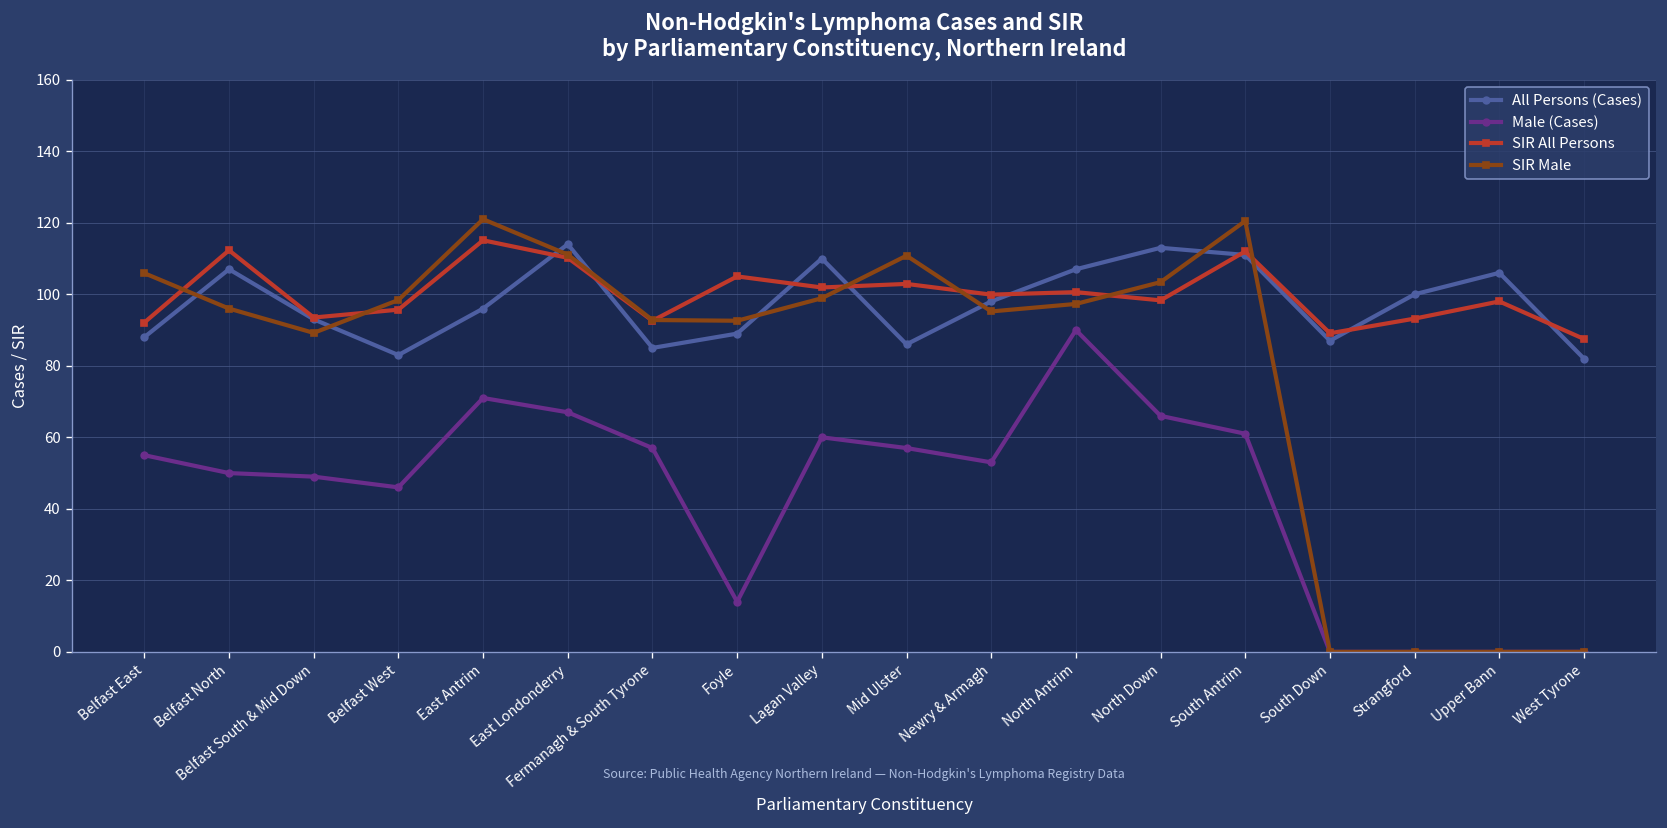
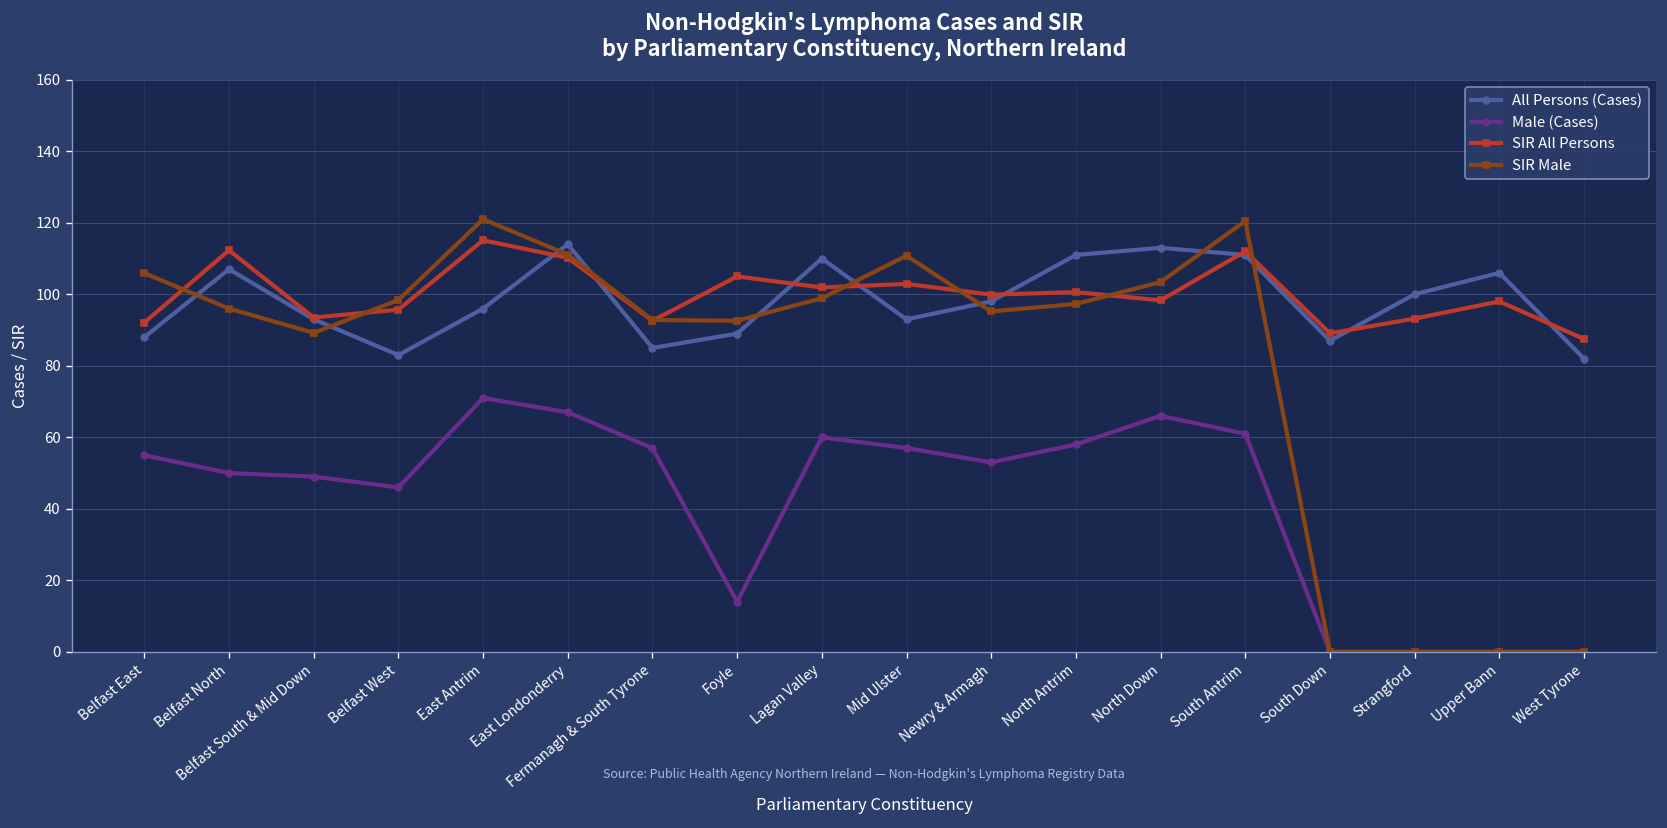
  {
    "All Persons (Cases)": {
      "Belfast East": 88,
      "Belfast North": 107,
      "Belfast West": 83,
      "East Antrim": 96,
      "East Londonderry": 114,
      "Fermanagh & South Tyrone": 85,
      "Foyle": 89,
      "Lagan Valley": 110,
-     "Mid Ulster": 86,
+     "Mid Ulster": 93,
      "Newry & Armagh": 98,
-     "North Antrim": 107,
+     "North Antrim": 111,
      "North Down": 113,
      "South Antrim": 111,
      "South Down": 87,
      "Strangford": 100,
      "Upper Bann": 106,
      "West Tyrone": 82
    },
    "Male (Cases)": {
      "Belfast East": 55,
      "Belfast North": 50,
      "Belfast South & Mid Down": 49,
      "Belfast West": 46,
      "East Antrim": 71,
      "East Londonderry": 67,
      "Fermanagh & South Tyrone": 57,
      "Foyle": 14,
      "Lagan Valley": 60,
      "Mid Ulster": 57,
      "Newry & Armagh": 53,
-     "North Antrim": 90,
+     "North Antrim": 58,
      "North Down": 66,
      "South Antrim": 61
    }
  }
